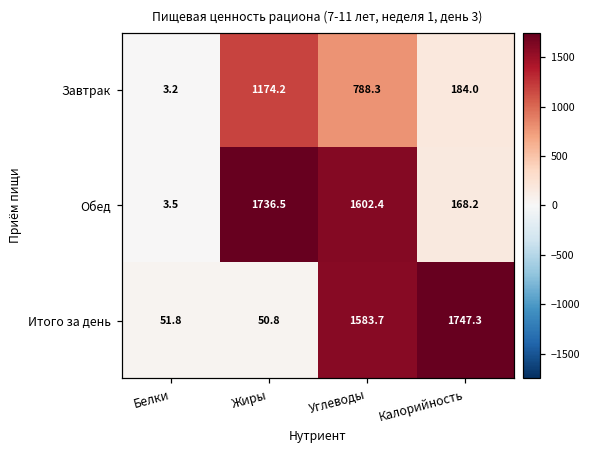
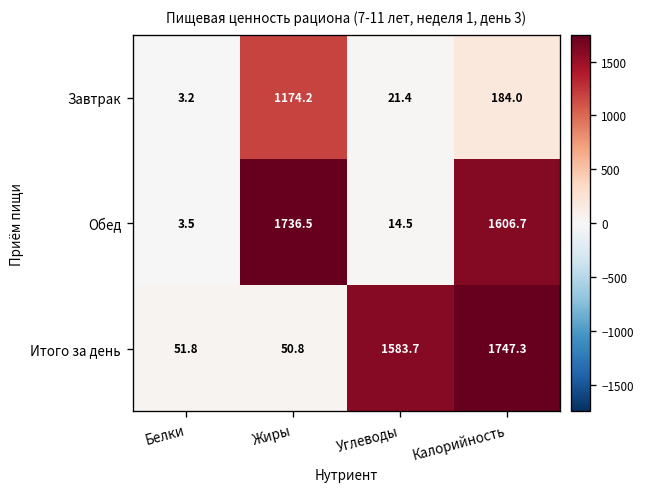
  {
    "Завтрак": {
      "Белки": 3.2,
      "Жиры": 1174.2,
-     "Углеводы": 788.3,
+     "Углеводы": 21.4,
      "Калорийность": 184.0
    },
    "Обед": {
      "Белки": 3.5,
      "Жиры": 1736.5,
-     "Углеводы": 1602.4,
-     "Калорийность": 168.2
+     "Углеводы": 14.5,
+     "Калорийность": 1606.7
    },
    "Итого за день": {
      "Белки": 51.8,
      "Жиры": 50.8,
      "Углеводы": 1583.7,
      "Калорийность": 1747.3
    }
  }
